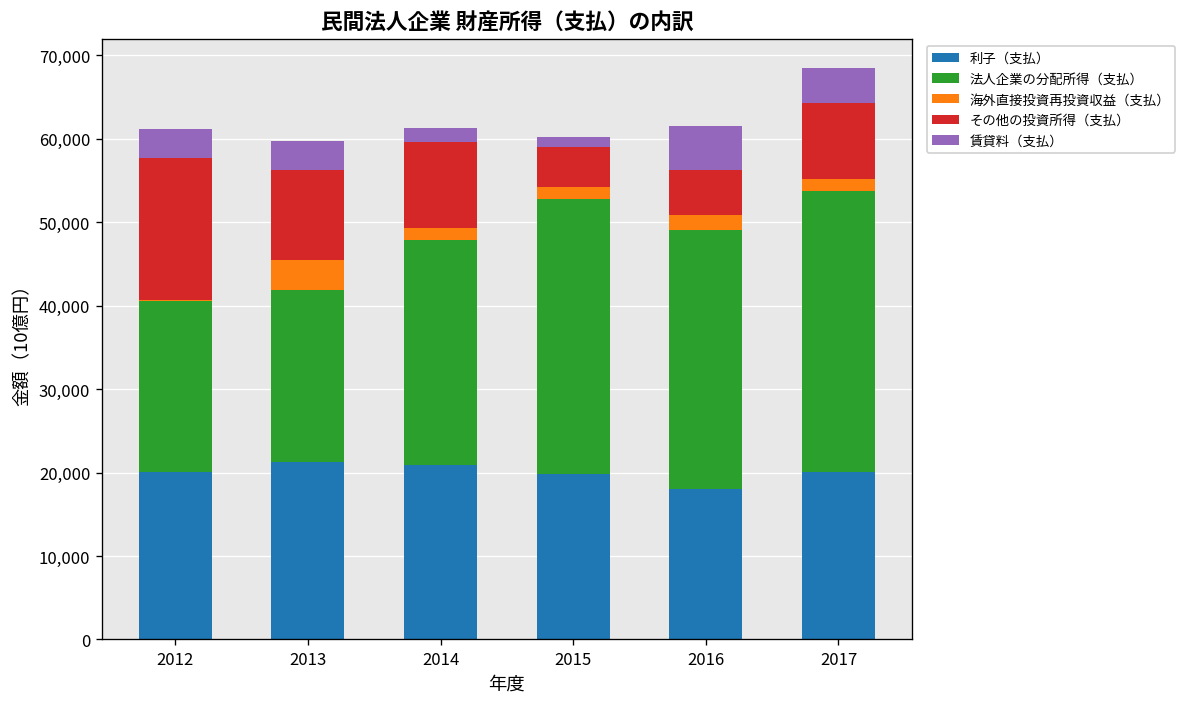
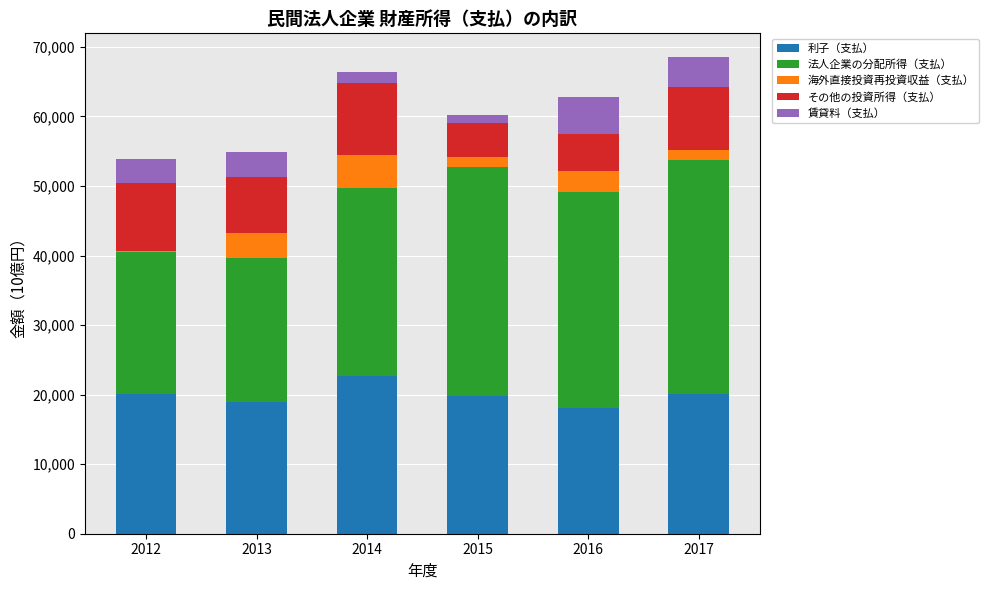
  {
    "利子（支払）": {
      "2012": "20,000",
-     "2013": "21,000",
-     "2014": "21,000",
+     "2013": "19,000",
+     "2014": "23,000",
      "2015": "20,000",
      "2016": "18,000",
      "2017": "20,000"
    },
    "法人企業の分配所得（支払）": {
      "2012": "20,000",
      "2013": "21,000",
      "2014": "27,000",
      "2015": "33,000",
      "2016": "31,000",
      "2017": "34,000"
    },
    "海外直接投資再投資収益（支払）": {
      "2013": "4,000",
-     "2014": "1,000",
+     "2014": "5,000",
      "2015": "1,000",
-     "2016": "2,000",
+     "2016": "3,000",
      "2017": "1,000"
    },
    "その他の投資所得（支払）": {
-     "2012": "17,000",
-     "2013": "11,000",
+     "2012": "10,000",
+     "2013": "8,000",
      "2014": "10,000",
      "2015": "5,000",
      "2016": "5,000",
      "2017": "9,000"
    },
    "賃貸料（支払）": {
      "2012": "3,000",
      "2013": "4,000",
      "2014": "2,000",
      "2015": "1,000",
      "2016": "5,000",
      "2017": "4,000"
    }
  }
